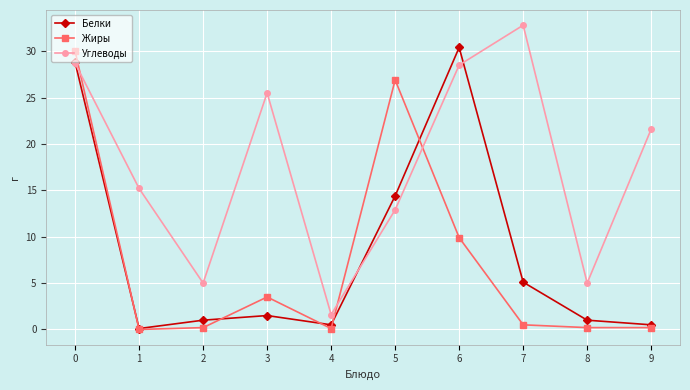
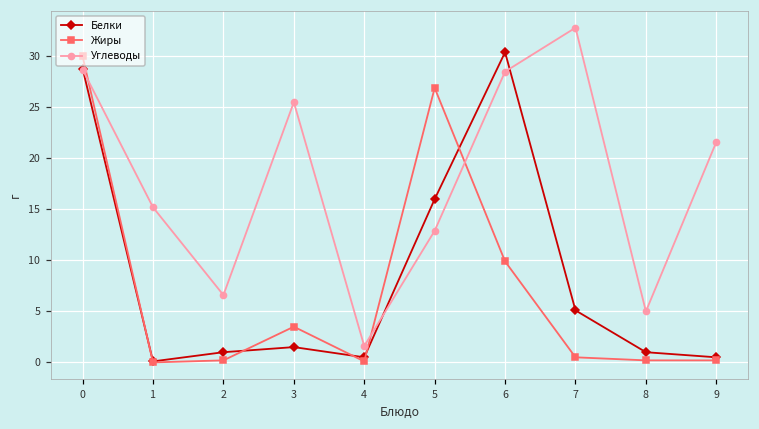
  {
    "Белки": {
      "2": 1,
      "3": 2,
      "4": 1,
-     "5": 14,
+     "5": 16,
      "6": 30,
      "7": 5,
      "8": 1,
      "9": 1
    },
    "Жиры": {
      "2": 0,
      "3": 4,
      "4": 0,
      "5": 27,
      "6": 10,
      "7": 1,
      "8": 0,
      "9": 0
    },
    "Углеводы": {
      "1": 15,
-     "2": 5,
+     "2": 7,
      "3": 26,
      "4": 2,
      "5": 13,
      "6": 29,
      "7": 33,
      "8": 5,
      "9": 22
    }
  }
